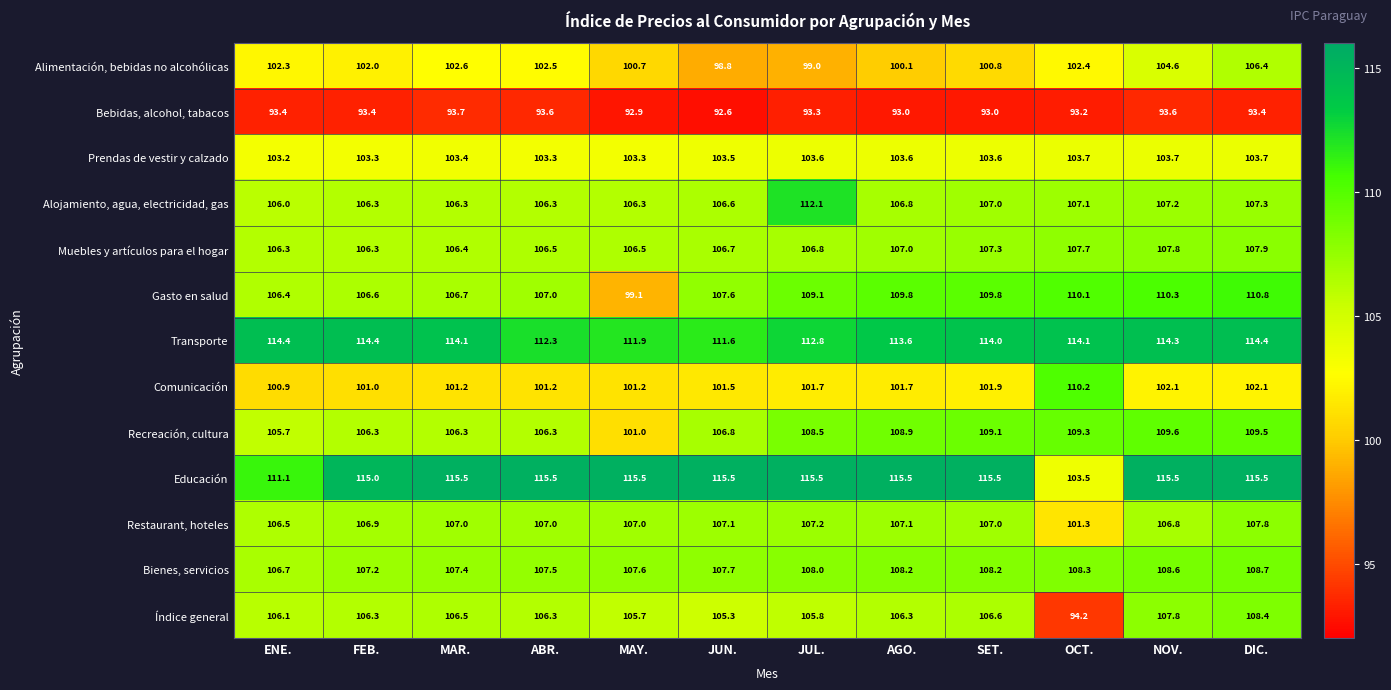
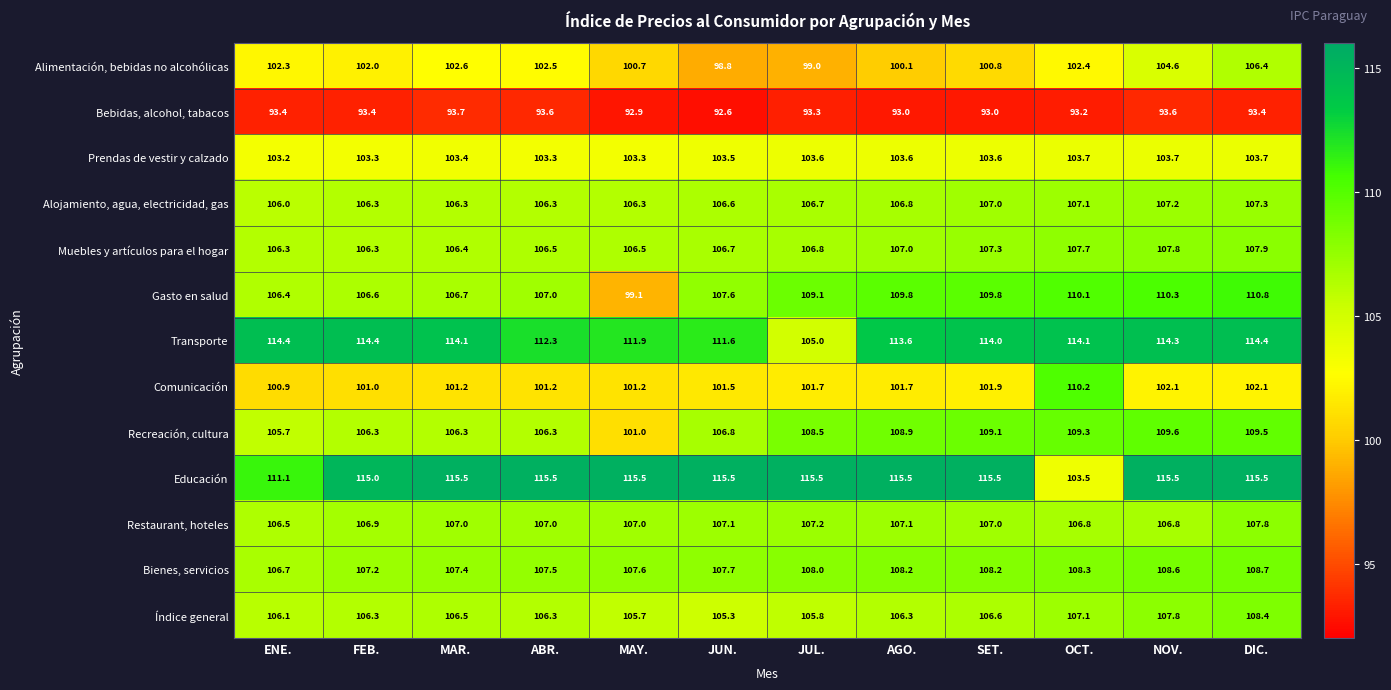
  {
    "Alimentación, bebidas no alcohólicas": {
      "ENE.": 102.3,
      "FEB.": 102.0,
      "MAR.": 102.6,
      "ABR.": 102.5,
      "MAY.": 100.7,
      "JUN.": 98.8,
      "JUL.": 99.0,
      "AGO.": 100.1,
      "SET.": 100.8,
      "OCT.": 102.4,
      "NOV.": 104.6,
      "DIC.": 106.4
    },
    "Bebidas, alcohol, tabacos": {
      "ENE.": 93.4,
      "FEB.": 93.4,
      "MAR.": 93.7,
      "ABR.": 93.6,
      "MAY.": 92.9,
      "JUN.": 92.6,
      "JUL.": 93.3,
      "AGO.": 93.0,
      "SET.": 93.0,
      "OCT.": 93.2,
      "NOV.": 93.6,
      "DIC.": 93.4
    },
    "Prendas de vestir y calzado": {
      "ENE.": 103.2,
      "FEB.": 103.3,
      "MAR.": 103.4,
      "ABR.": 103.3,
      "MAY.": 103.3,
      "JUN.": 103.5,
      "JUL.": 103.6,
      "AGO.": 103.6,
      "SET.": 103.6,
      "OCT.": 103.7,
      "NOV.": 103.7,
      "DIC.": 103.7
    },
    "Alojamiento, agua, electricidad, gas": {
      "ENE.": 106.0,
      "FEB.": 106.3,
      "MAR.": 106.3,
      "ABR.": 106.3,
      "MAY.": 106.3,
      "JUN.": 106.6,
-     "JUL.": 112.1,
+     "JUL.": 106.7,
      "AGO.": 106.8,
      "SET.": 107.0,
      "OCT.": 107.1,
      "NOV.": 107.2,
      "DIC.": 107.3
    },
    "Muebles y artículos para el hogar": {
      "ENE.": 106.3,
      "FEB.": 106.3,
      "MAR.": 106.4,
      "ABR.": 106.5,
      "MAY.": 106.5,
      "JUN.": 106.7,
      "JUL.": 106.8,
      "AGO.": 107.0,
      "SET.": 107.3,
      "OCT.": 107.7,
      "NOV.": 107.8,
      "DIC.": 107.9
    },
    "Gasto en salud": {
      "ENE.": 106.4,
      "FEB.": 106.6,
      "MAR.": 106.7,
      "ABR.": 107.0,
      "MAY.": 99.1,
      "JUN.": 107.6,
      "JUL.": 109.1,
      "AGO.": 109.8,
      "SET.": 109.8,
      "OCT.": 110.1,
      "NOV.": 110.3,
      "DIC.": 110.8
    },
    "Transporte": {
      "ENE.": 114.4,
      "FEB.": 114.4,
      "MAR.": 114.1,
      "ABR.": 112.3,
      "MAY.": 111.9,
      "JUN.": 111.6,
-     "JUL.": 112.8,
+     "JUL.": 105.0,
      "AGO.": 113.6,
      "SET.": 114.0,
      "OCT.": 114.1,
      "NOV.": 114.3,
      "DIC.": 114.4
    },
    "Comunicación": {
      "ENE.": 100.9,
      "FEB.": 101.0,
      "MAR.": 101.2,
      "ABR.": 101.2,
      "MAY.": 101.2,
      "JUN.": 101.5,
      "JUL.": 101.7,
      "AGO.": 101.7,
      "SET.": 101.9,
      "OCT.": 110.2,
      "NOV.": 102.1,
      "DIC.": 102.1
    },
    "Recreación, cultura": {
      "ENE.": 105.7,
      "FEB.": 106.3,
      "MAR.": 106.3,
      "ABR.": 106.3,
      "MAY.": 101.0,
      "JUN.": 106.8,
      "JUL.": 108.5,
      "AGO.": 108.9,
      "SET.": 109.1,
      "OCT.": 109.3,
      "NOV.": 109.6,
      "DIC.": 109.5
    },
    "Educación": {
      "ENE.": 111.1,
      "FEB.": 115.0,
      "MAR.": 115.5,
      "ABR.": 115.5,
      "MAY.": 115.5,
      "JUN.": 115.5,
      "JUL.": 115.5,
      "AGO.": 115.5,
      "SET.": 115.5,
      "OCT.": 103.5,
      "NOV.": 115.5,
      "DIC.": 115.5
    },
    "Restaurant, hoteles": {
      "ENE.": 106.5,
      "FEB.": 106.9,
      "MAR.": 107.0,
      "ABR.": 107.0,
      "MAY.": 107.0,
      "JUN.": 107.1,
      "JUL.": 107.2,
      "AGO.": 107.1,
      "SET.": 107.0,
-     "OCT.": 101.3,
+     "OCT.": 106.8,
      "NOV.": 106.8,
      "DIC.": 107.8
    },
    "Bienes, servicios": {
      "ENE.": 106.7,
      "FEB.": 107.2,
      "MAR.": 107.4,
      "ABR.": 107.5,
      "MAY.": 107.6,
      "JUN.": 107.7,
      "JUL.": 108.0,
      "AGO.": 108.2,
      "SET.": 108.2,
      "OCT.": 108.3,
      "NOV.": 108.6,
      "DIC.": 108.7
    },
    "Índice general": {
      "ENE.": 106.1,
      "FEB.": 106.3,
      "MAR.": 106.5,
      "ABR.": 106.3,
      "MAY.": 105.7,
      "JUN.": 105.3,
      "JUL.": 105.8,
      "AGO.": 106.3,
      "SET.": 106.6,
-     "OCT.": 94.2,
+     "OCT.": 107.1,
      "NOV.": 107.8,
      "DIC.": 108.4
    }
  }
